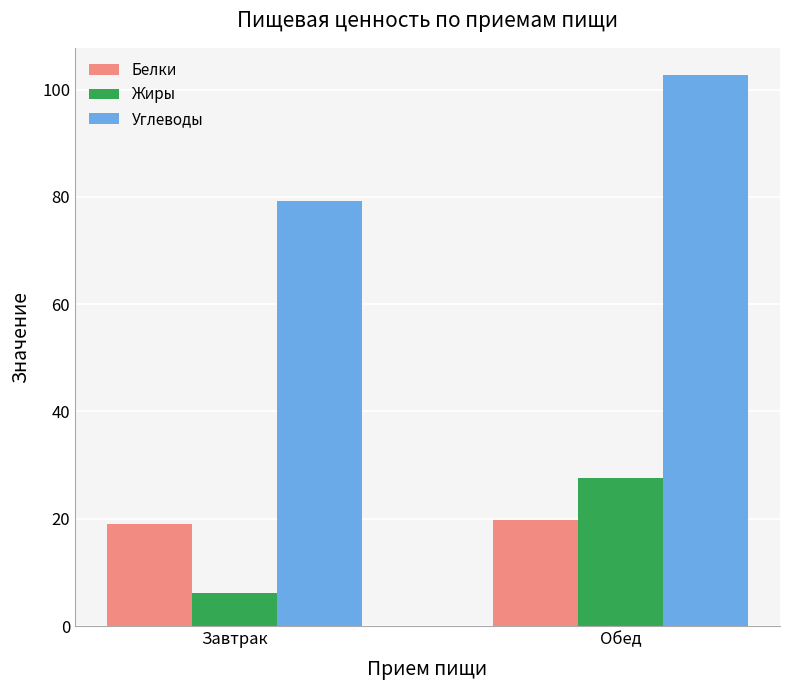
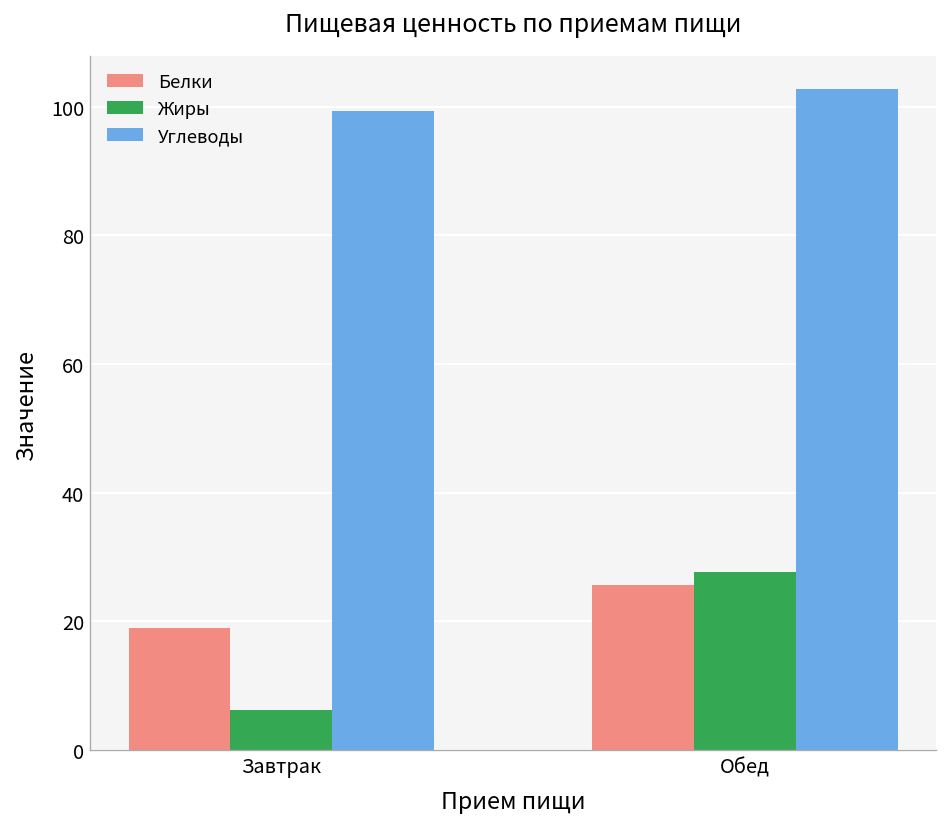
  {
    "Белки": {
      "Завтрак": 19,
-     "Обед": 20
+     "Обед": 26
    },
    "Жиры": {
      "Завтрак": 6,
      "Обед": 28
    },
    "Углеводы": {
-     "Завтрак": 79,
+     "Завтрак": 99,
      "Обед": 103
    }
  }
